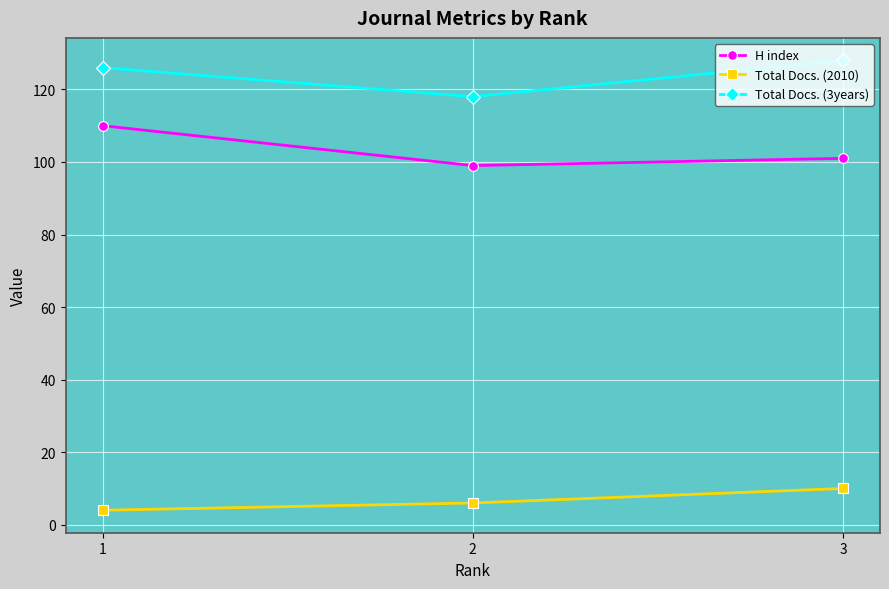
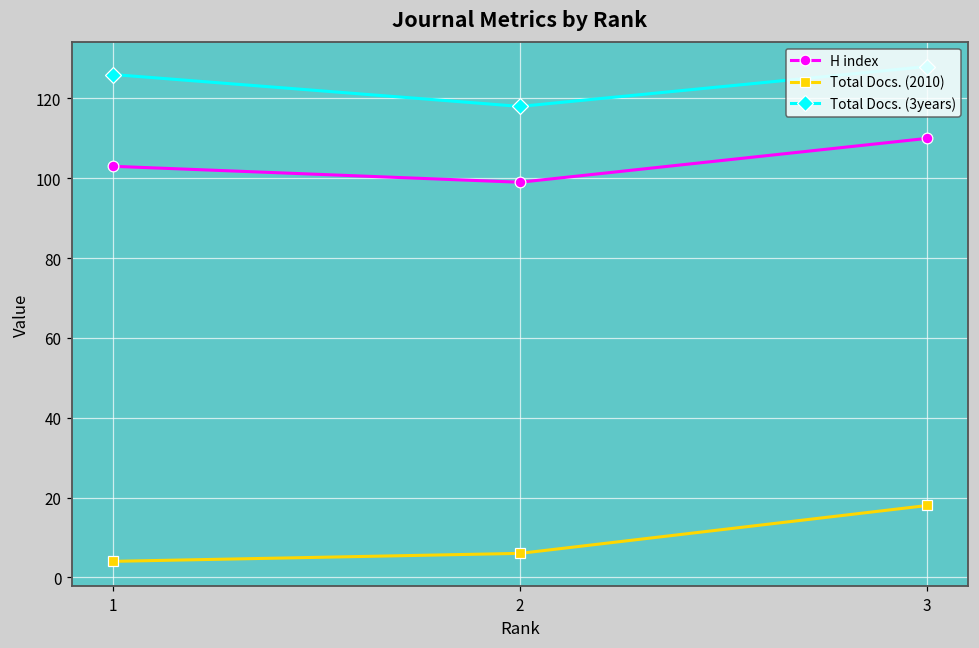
  {
    "H index": {
-     "1": 110,
+     "1": 103,
      "2": 99,
-     "3": 101
+     "3": 110
    },
    "Total Docs. (2010)": {
      "1": 4,
      "2": 6,
-     "3": 10
+     "3": 18
    },
    "Total Docs. (3years)": {
      "1": 126,
      "2": 118
    }
  }
